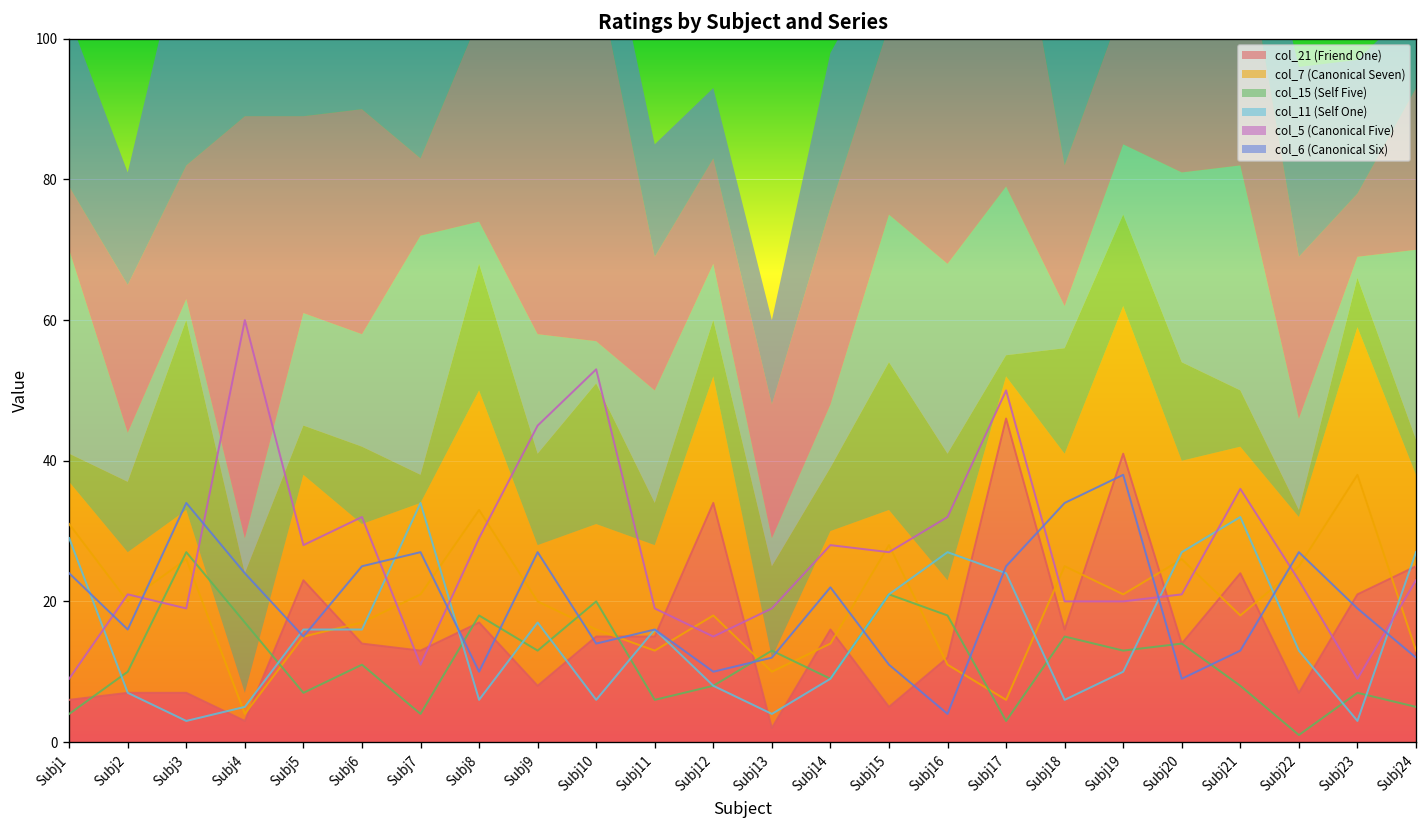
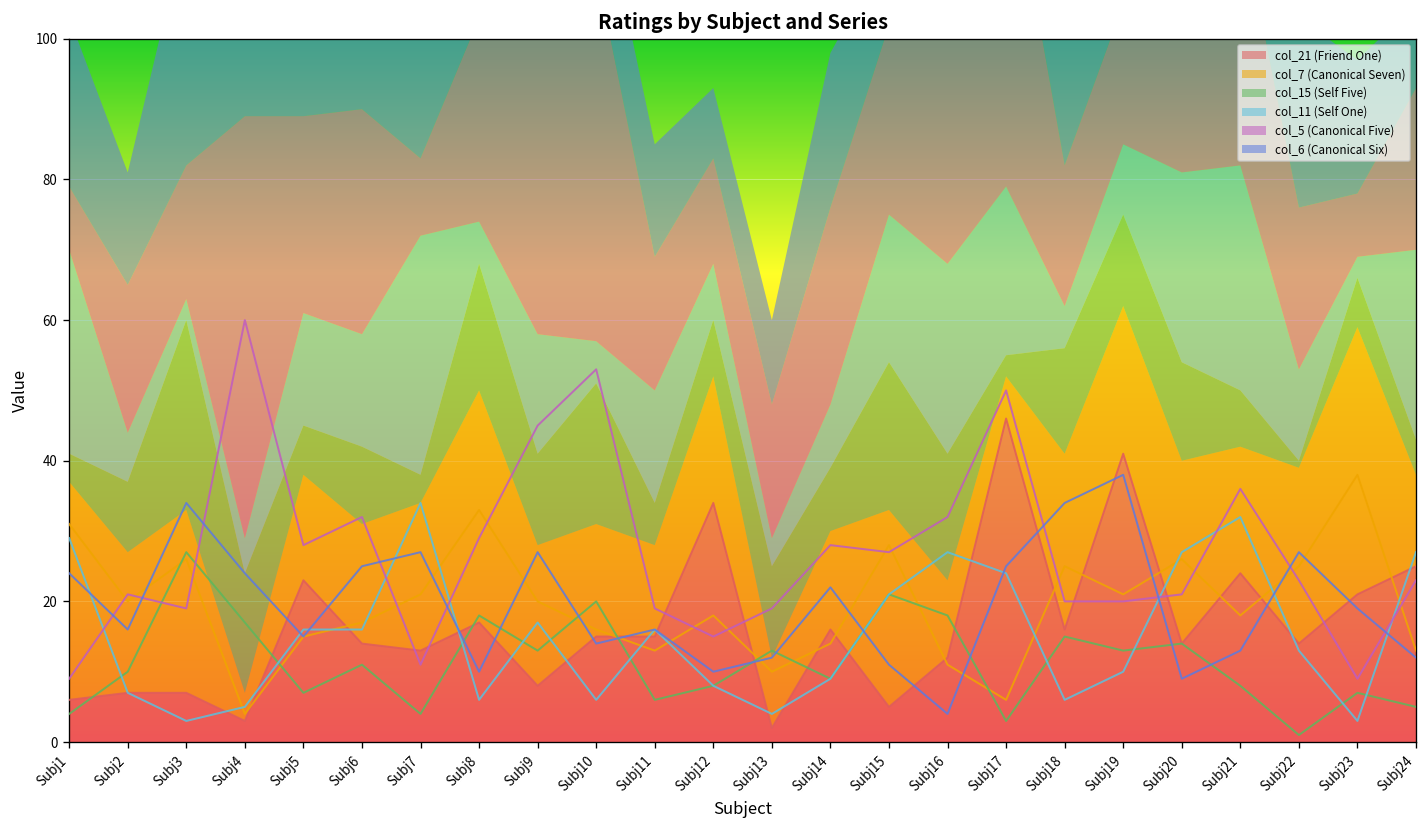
  {
    "col_21 (Friend One)": {
      "Subj1": 6,
      "Subj3": 7,
      "Subj4": 3,
      "Subj5": 23,
      "Subj6": 14,
      "Subj7": 13,
      "Subj8": 17,
      "Subj9": 8,
      "Subj10": 15,
      "Subj11": 15,
      "Subj12": 34,
      "Subj13": 2,
      "Subj14": 16,
      "Subj15": 5,
      "Subj16": 12,
      "Subj17": 46,
      "Subj18": 16,
      "Subj19": 41,
      "Subj21": 24,
-     "Subj22": 7,
+     "Subj22": 14,
      "Subj23": 21,
      "Subj24": 25
    }
  }
